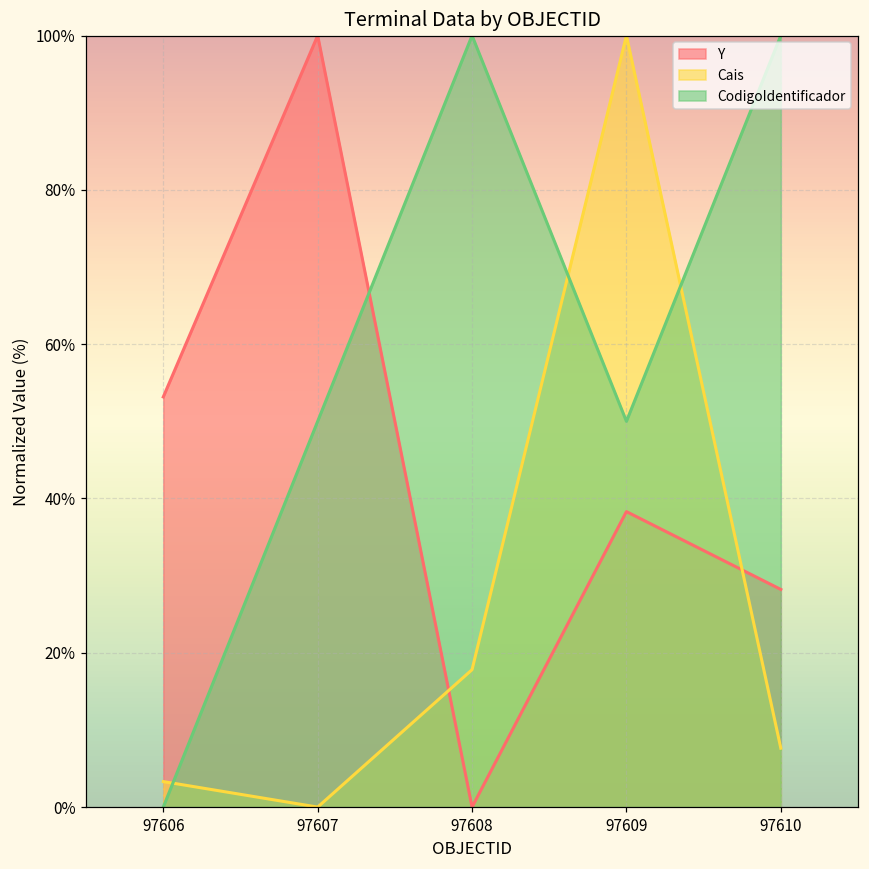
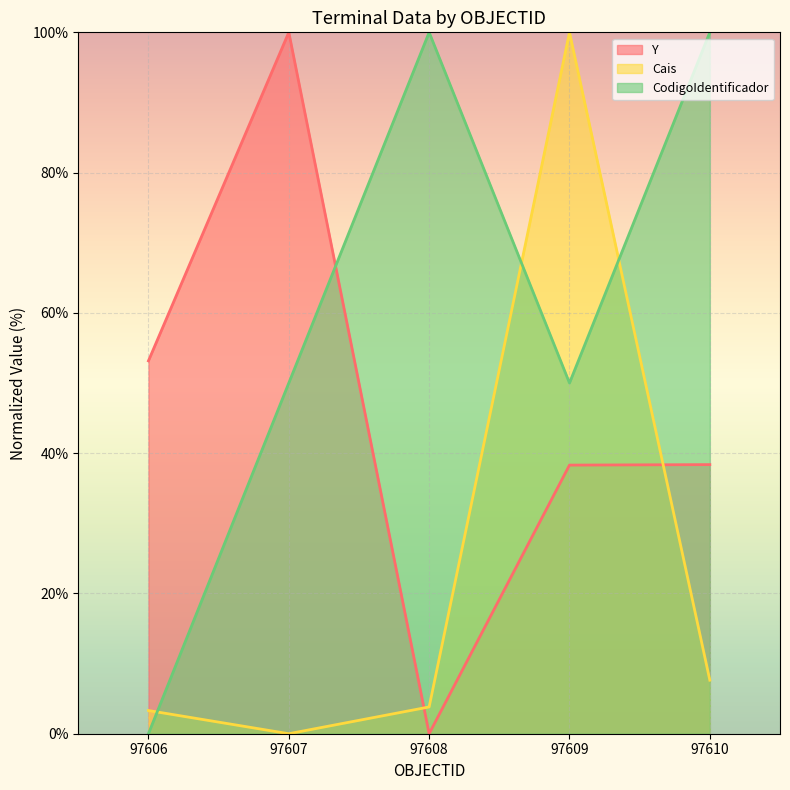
  {
    "Y": {
      "97606": "53%",
      "97607": "100%",
      "97608": "0%",
      "97609": "38%",
-     "97610": "28%"
+     "97610": "38%"
    },
    "Cais": {
      "97606": "3%",
      "97607": "0%",
-     "97608": "18%",
+     "97608": "4%",
      "97609": "100%",
      "97610": "8%"
    },
    "CodigoIdentificador": {
      "97606": "0%",
      "97607": "50%",
      "97608": "100%",
      "97609": "50%",
      "97610": "100%"
    }
  }
